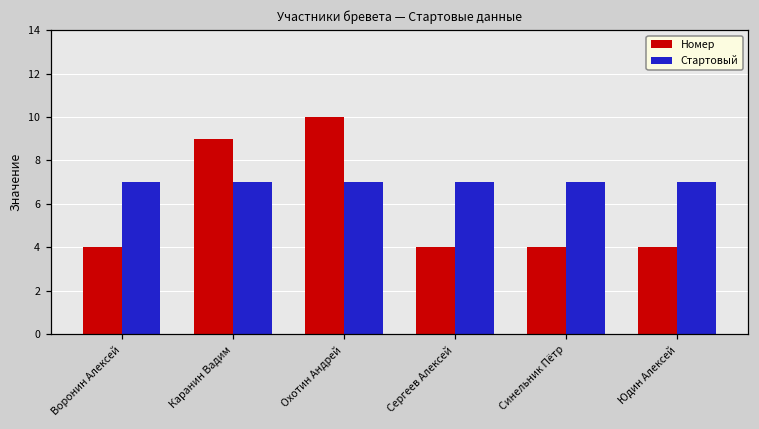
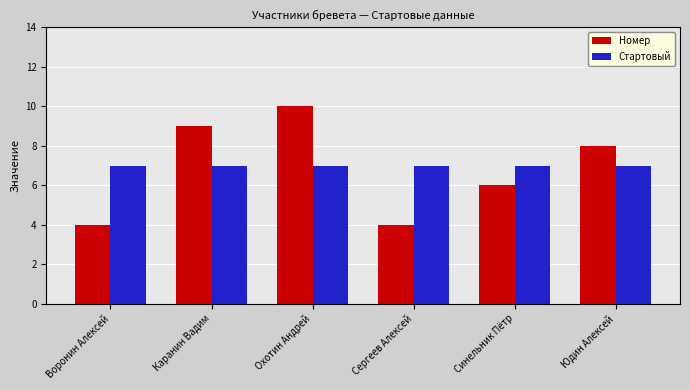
  {
    "Номер": {
      "Воронин Алексей": 4,
      "Каранин Вадим": 9,
      "Охотин Андрей": 10,
      "Сергеев Алексей": 4,
-     "Синельник Пётр": 4,
-     "Юдин Алексей": 4
+     "Синельник Пётр": 6,
+     "Юдин Алексей": 8
    },
    "Стартовый": {
      "Воронин Алексей": 7,
      "Каранин Вадим": 7,
      "Охотин Андрей": 7,
      "Сергеев Алексей": 7,
      "Синельник Пётр": 7,
      "Юдин Алексей": 7
    }
  }
